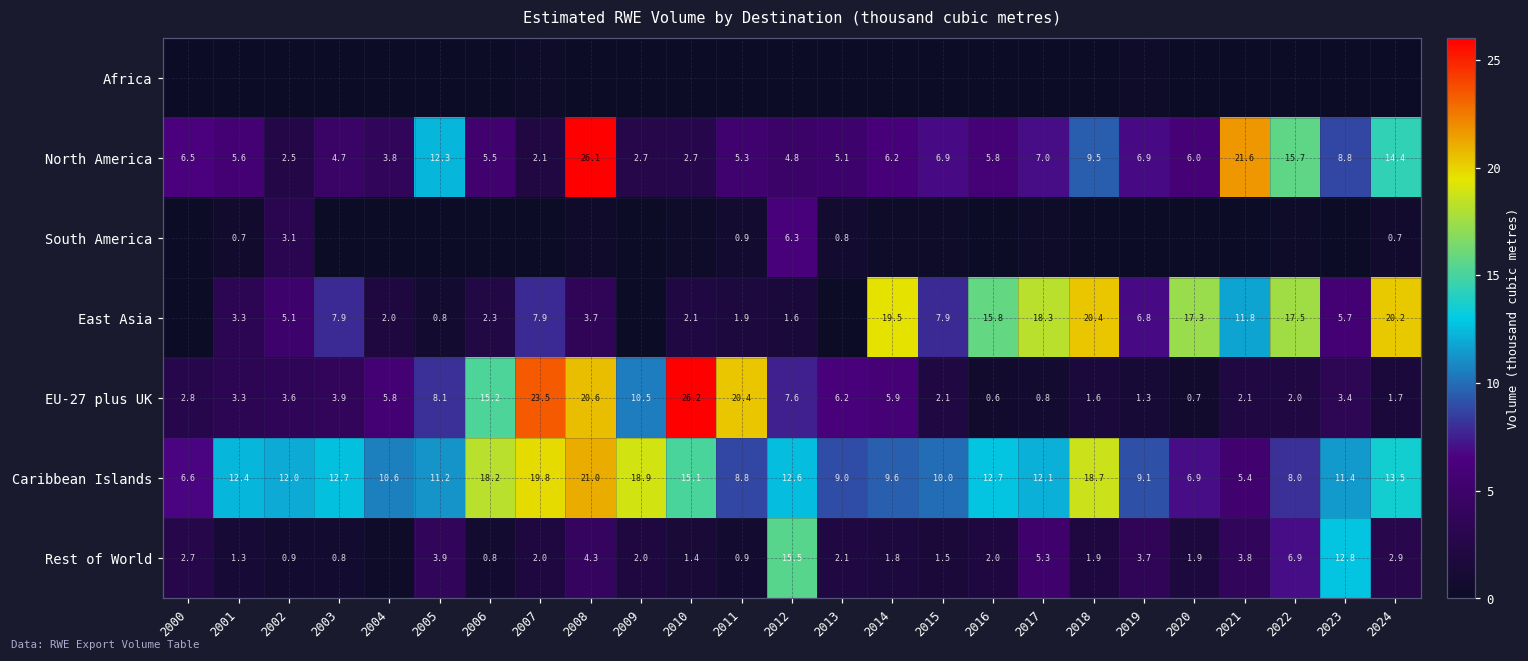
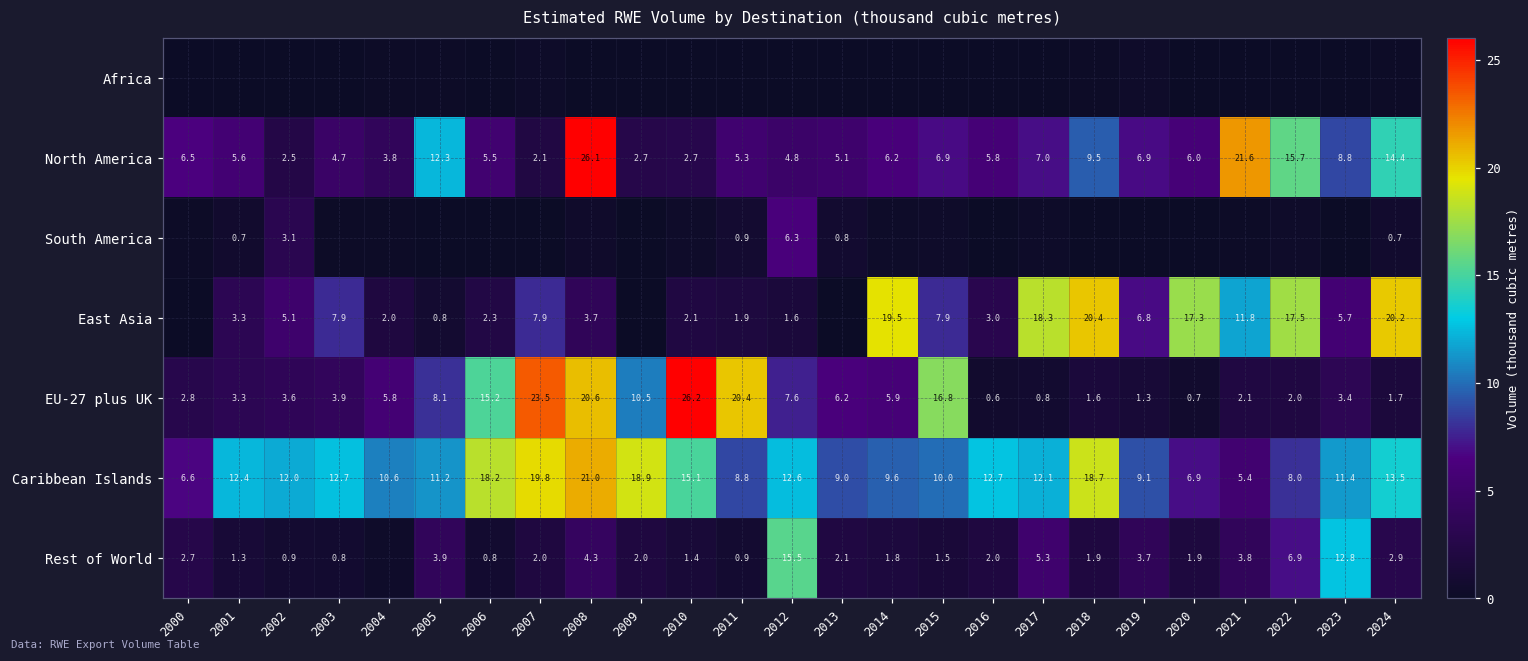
  {
    "North America": {
      "2000": 6.5,
      "2001": 5.6,
      "2002": 2.5,
      "2003": 4.7,
      "2004": 3.8,
      "2005": 12.3,
      "2006": 5.5,
      "2007": 2.1,
      "2008": 26.1,
      "2009": 2.7,
      "2010": 2.7,
      "2011": 5.3,
      "2012": 4.8,
      "2013": 5.1,
      "2014": 6.2,
      "2015": 6.9,
      "2016": 5.8,
      "2017": 7.0,
      "2018": 9.5,
      "2019": 6.9,
      "2020": 6.0,
      "2021": 21.6,
      "2022": 15.7,
      "2023": 8.8,
      "2024": 14.4
    },
    "South America": {
      "2001": 0.7,
      "2002": 3.1,
      "2011": 0.9,
      "2012": 6.3,
      "2013": 0.8,
      "2024": 0.7
    },
    "East Asia": {
      "2001": 3.3,
      "2002": 5.1,
      "2003": 7.9,
      "2004": 2.0,
      "2005": 0.8,
      "2006": 2.3,
      "2007": 7.9,
      "2008": 3.7,
      "2010": 2.1,
      "2011": 1.9,
      "2012": 1.6,
      "2014": 19.5,
      "2015": 7.9,
-     "2016": 15.8,
+     "2016": 3.0,
      "2017": 18.3,
      "2018": 20.4,
      "2019": 6.8,
      "2020": 17.3,
      "2021": 11.8,
      "2022": 17.5,
      "2023": 5.7,
      "2024": 20.2
    },
    "EU-27 plus UK": {
      "2000": 2.8,
      "2001": 3.3,
      "2002": 3.6,
      "2003": 3.9,
      "2004": 5.8,
      "2005": 8.1,
      "2006": 15.2,
      "2007": 23.5,
      "2008": 20.6,
      "2009": 10.5,
      "2010": 26.2,
      "2011": 20.4,
      "2012": 7.6,
      "2013": 6.2,
      "2014": 5.9,
-     "2015": 2.1,
+     "2015": 16.8,
      "2016": 0.6,
      "2017": 0.8,
      "2018": 1.6,
      "2019": 1.3,
      "2020": 0.7,
      "2021": 2.1,
      "2022": 2.0,
      "2023": 3.4,
      "2024": 1.7
    },
    "Caribbean Islands": {
      "2000": 6.6,
      "2001": 12.4,
      "2002": 12.0,
      "2003": 12.7,
      "2004": 10.6,
      "2005": 11.2,
      "2006": 18.2,
      "2007": 19.8,
      "2008": 21.0,
      "2009": 18.9,
      "2010": 15.1,
      "2011": 8.8,
      "2012": 12.6,
      "2013": 9.0,
      "2014": 9.6,
      "2015": 10.0,
      "2016": 12.7,
      "2017": 12.1,
      "2018": 18.7,
      "2019": 9.1,
      "2020": 6.9,
      "2021": 5.4,
      "2022": 8.0,
      "2023": 11.4,
      "2024": 13.5
    },
    "Rest of World": {
      "2000": 2.7,
      "2001": 1.3,
      "2002": 0.9,
      "2003": 0.8,
      "2005": 3.9,
      "2006": 0.8,
      "2007": 2.0,
      "2008": 4.3,
      "2009": 2.0,
      "2010": 1.4,
      "2011": 0.9,
      "2012": 15.5,
      "2013": 2.1,
      "2014": 1.8,
      "2015": 1.5,
      "2016": 2.0,
      "2017": 5.3,
      "2018": 1.9,
      "2019": 3.7,
      "2020": 1.9,
      "2021": 3.8,
      "2022": 6.9,
      "2023": 12.8,
      "2024": 2.9
    }
  }
